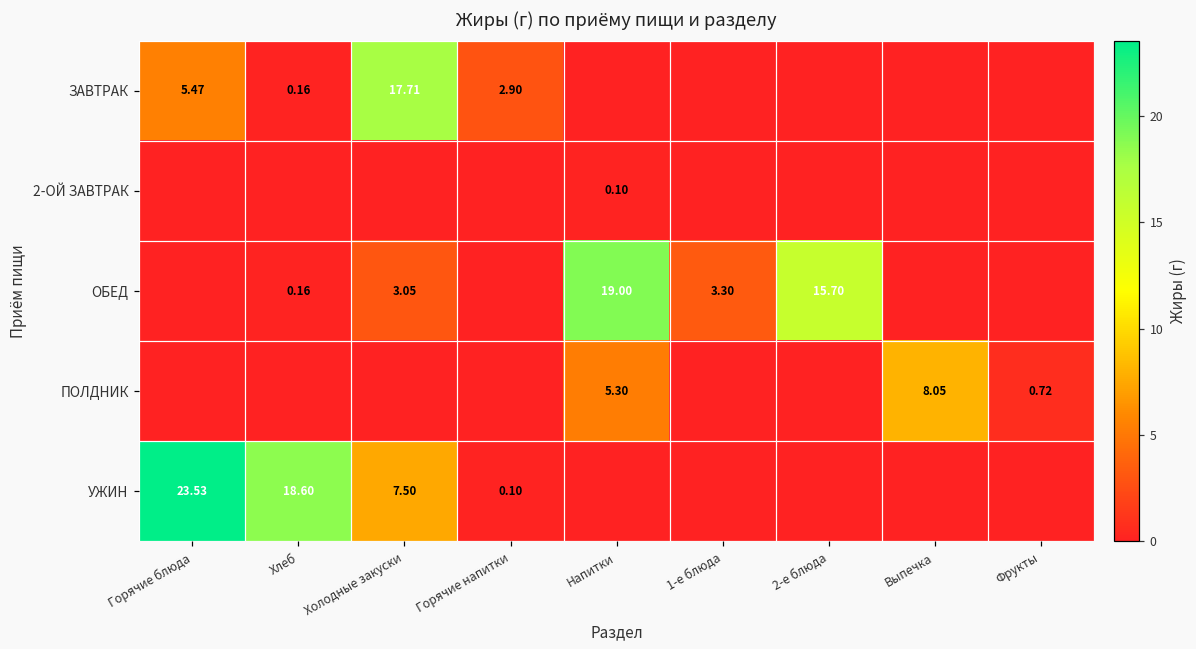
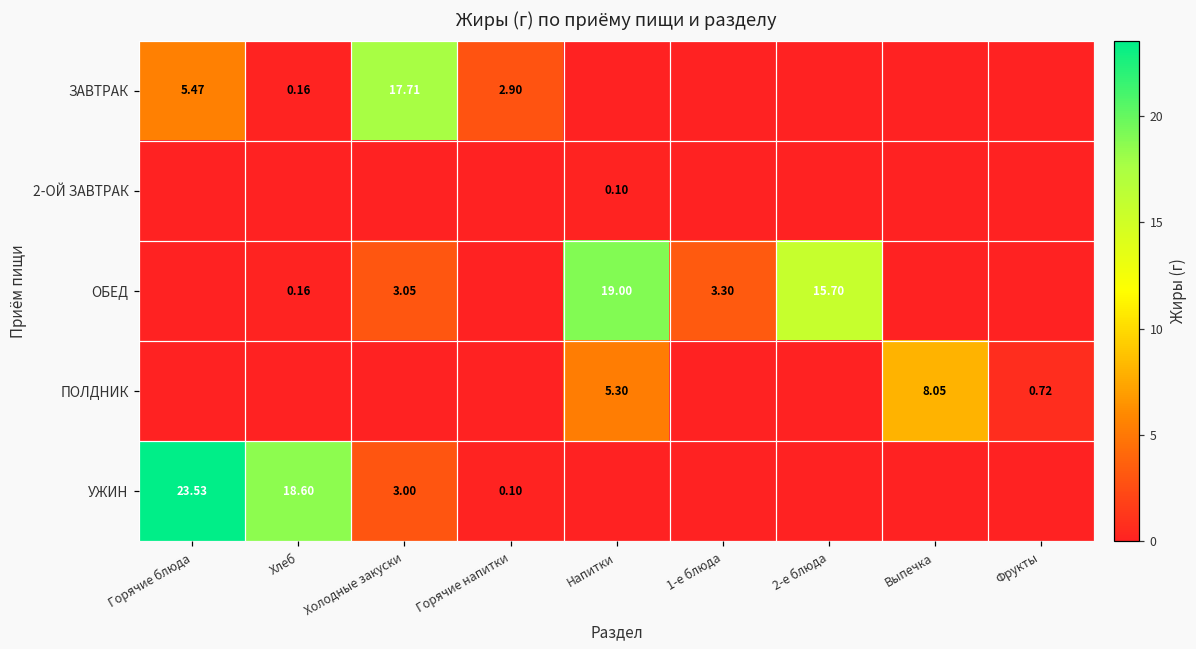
  {
    "ЗАВТРАК": {
      "Горячие блюда": 5.47,
      "Хлеб": 0.16,
      "Холодные закуски": 17.71,
      "Горячие напитки": 2.90
    },
    "2-ОЙ ЗАВТРАК": {
      "Напитки": 0.10
    },
    "ОБЕД": {
      "Хлеб": 0.16,
      "Холодные закуски": 3.05,
      "Напитки": 19.00,
      "1-е блюда": 3.30,
      "2-е блюда": 15.70
    },
    "ПОЛДНИК": {
      "Напитки": 5.30,
      "Выпечка": 8.05,
      "Фрукты": 0.72
    },
    "УЖИН": {
      "Горячие блюда": 23.53,
      "Хлеб": 18.60,
-     "Холодные закуски": 7.50,
+     "Холодные закуски": 3.00,
      "Горячие напитки": 0.10
    }
  }
